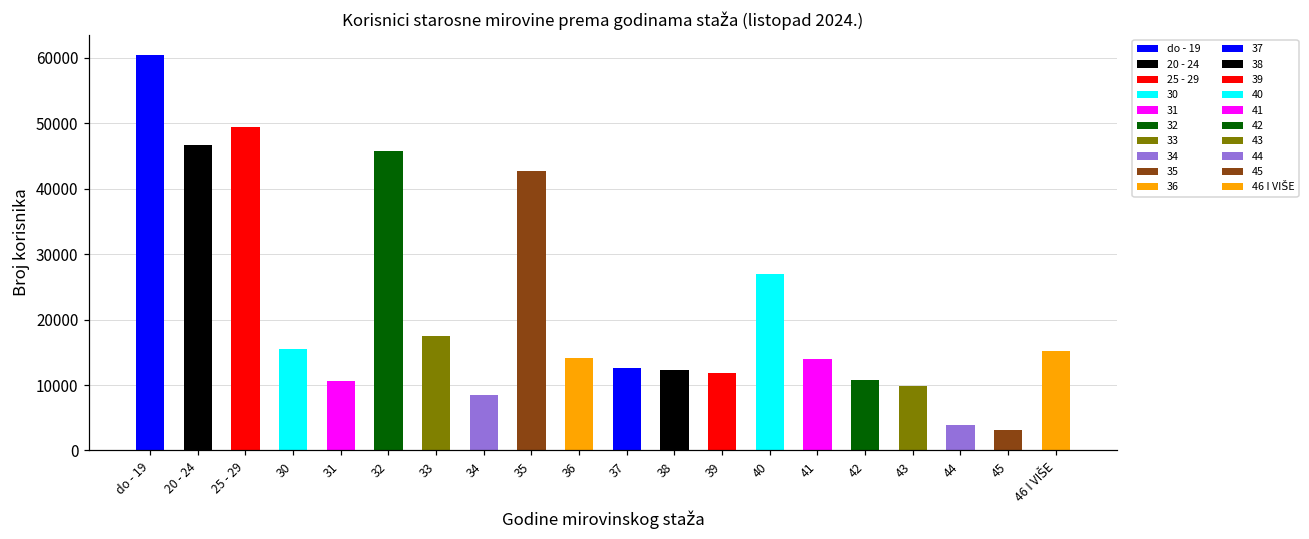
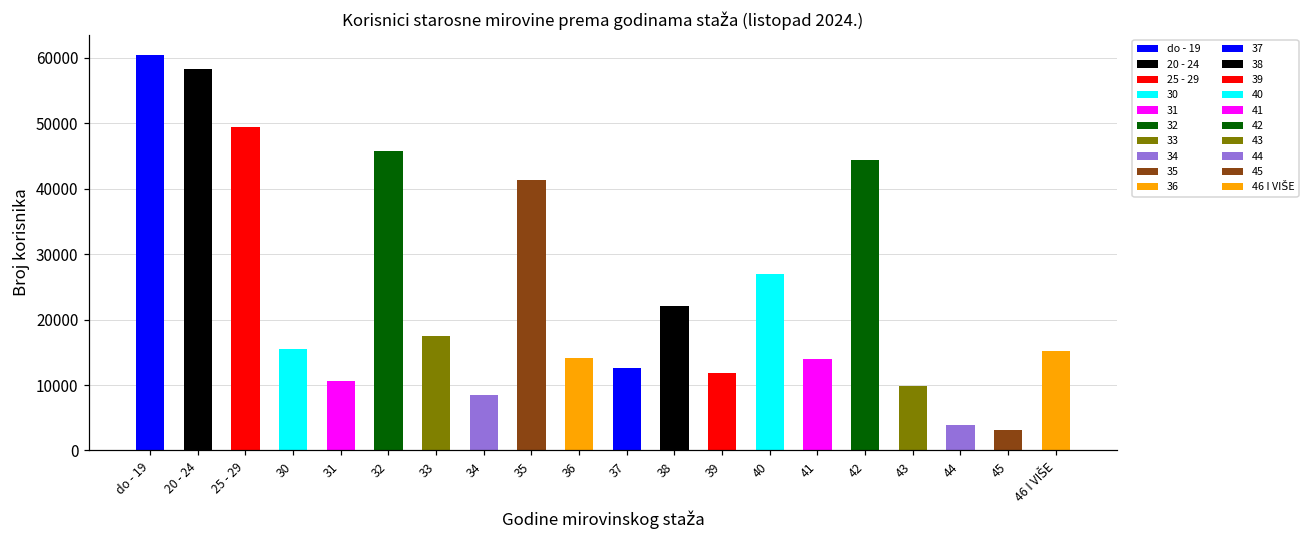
  {
    "do - 19": 60000,
-   "20 - 24": 47000,
+   "20 - 24": 58000,
    "25 - 29": 49000,
    "30": 15000,
    "31": 11000,
    "32": 46000,
    "33": 17000,
    "34": 8000,
-   "35": 43000,
+   "35": 41000,
    "36": 14000,
    "37": 13000,
-   "38": 12000,
+   "38": 22000,
    "39": 12000,
    "40": 27000,
    "41": 14000,
-   "42": 11000,
+   "42": 44000,
    "43": 10000,
    "44": 4000,
    "45": 3000,
    "46 I VIŠE": 15000
  }
